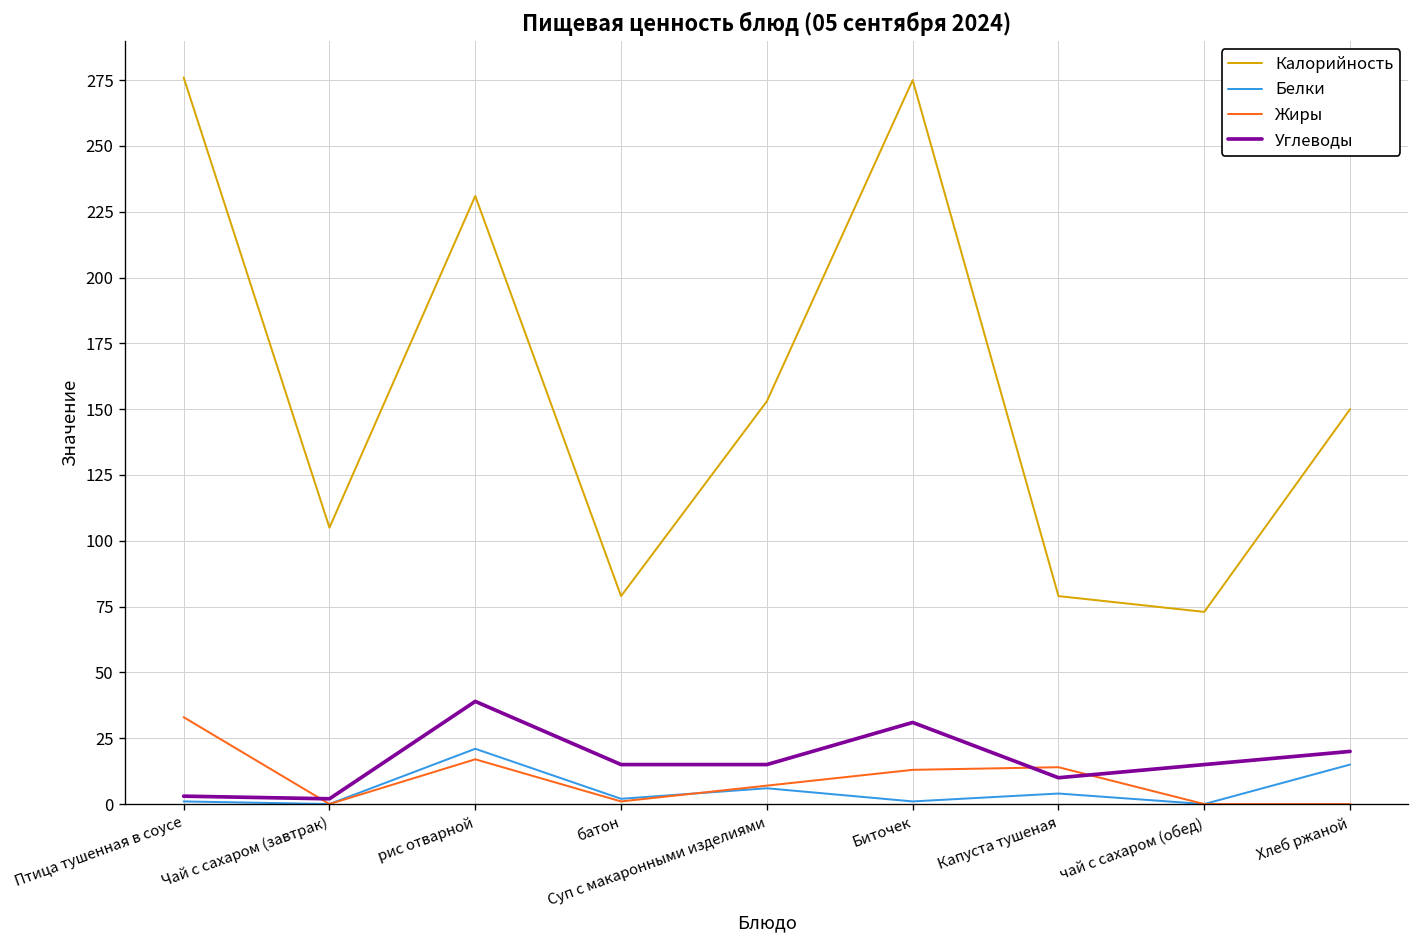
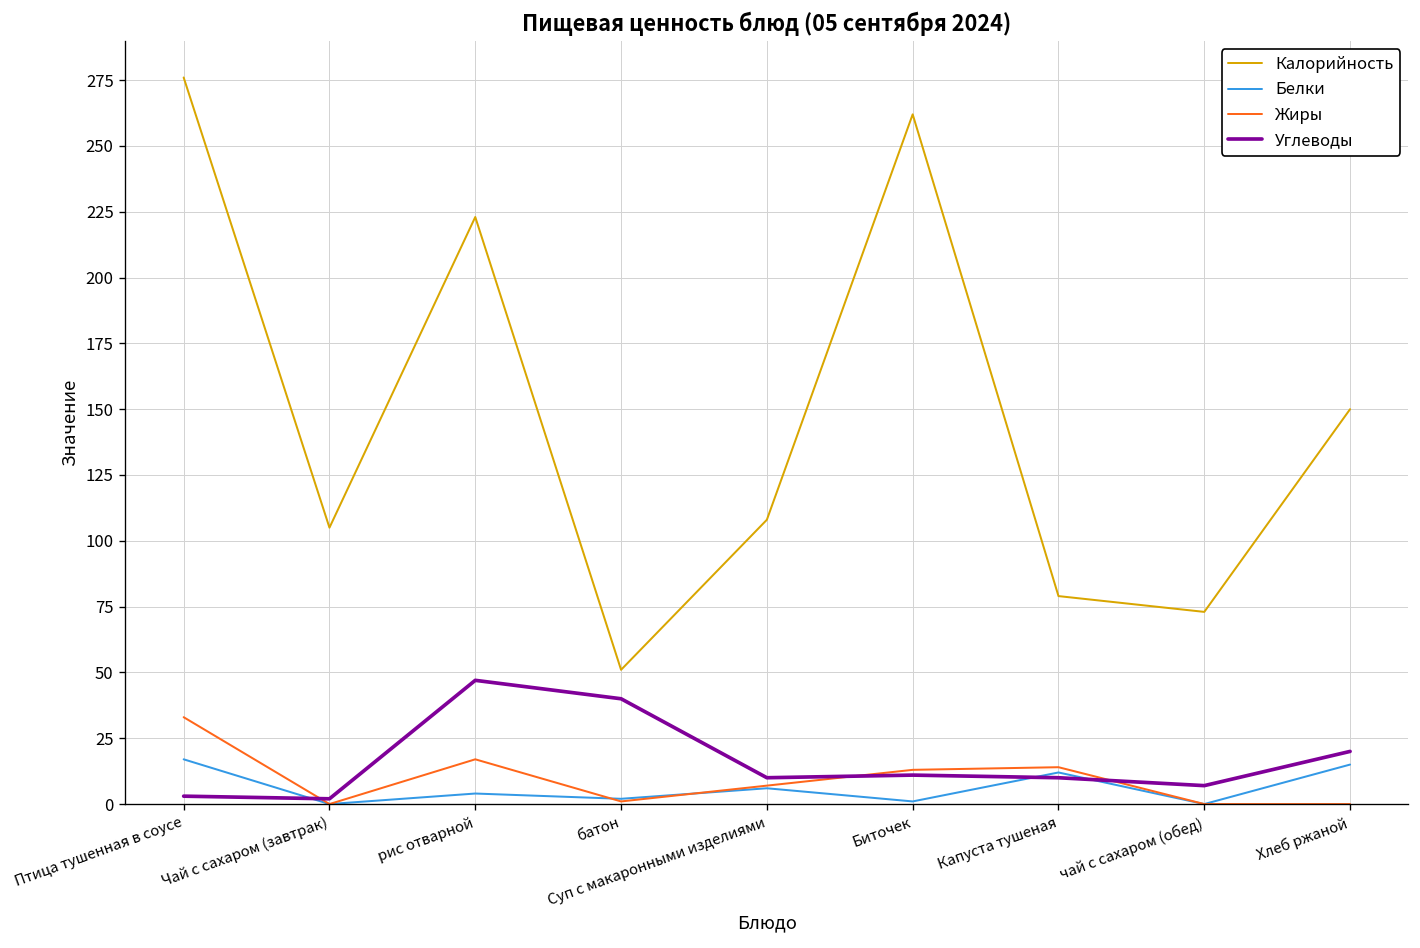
  {
    "Калорийность": {
      "Птица тушенная в соусе": 276,
      "Чай с сахаром (завтрак)": 105,
-     "рис отварной": 231,
-     "батон": 79,
-     "Суп с макаронными изделиями": 153,
-     "Биточек": 275,
+     "рис отварной": 223,
+     "батон": 51,
+     "Суп с макаронными изделиями": 108,
+     "Биточек": 262,
      "Капуста тушеная": 79,
      "чай с сахаром (обед)": 73,
      "Хлеб ржаной": 150
    },
    "Белки": {
-     "Птица тушенная в соусе": 1,
-     "рис отварной": 21,
+     "Птица тушенная в соусе": 17,
+     "рис отварной": 4,
      "Биточек": 1,
-     "Капуста тушеная": 4,
+     "Капуста тушеная": 12,
      "Хлеб ржаной": 15
    },
    "Жиры": {
      "Птица тушенная в соусе": 33,
      "рис отварной": 17,
      "Биточек": 13,
      "Капуста тушеная": 14,
      "Хлеб ржаной": 0
    },
    "Углеводы": {
      "Птица тушенная в соусе": 3,
      "Чай с сахаром (завтрак)": 2,
-     "рис отварной": 39,
-     "батон": 15,
-     "Суп с макаронными изделиями": 15,
-     "Биточек": 31,
+     "рис отварной": 47,
+     "батон": 40,
+     "Суп с макаронными изделиями": 10,
+     "Биточек": 11,
      "Капуста тушеная": 10,
-     "чай с сахаром (обед)": 15,
+     "чай с сахаром (обед)": 7,
      "Хлеб ржаной": 20
    }
  }
